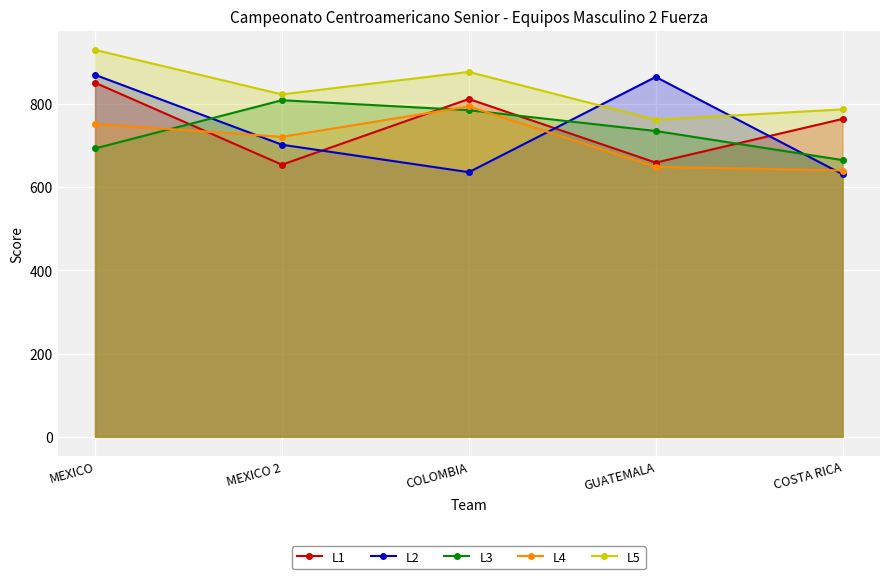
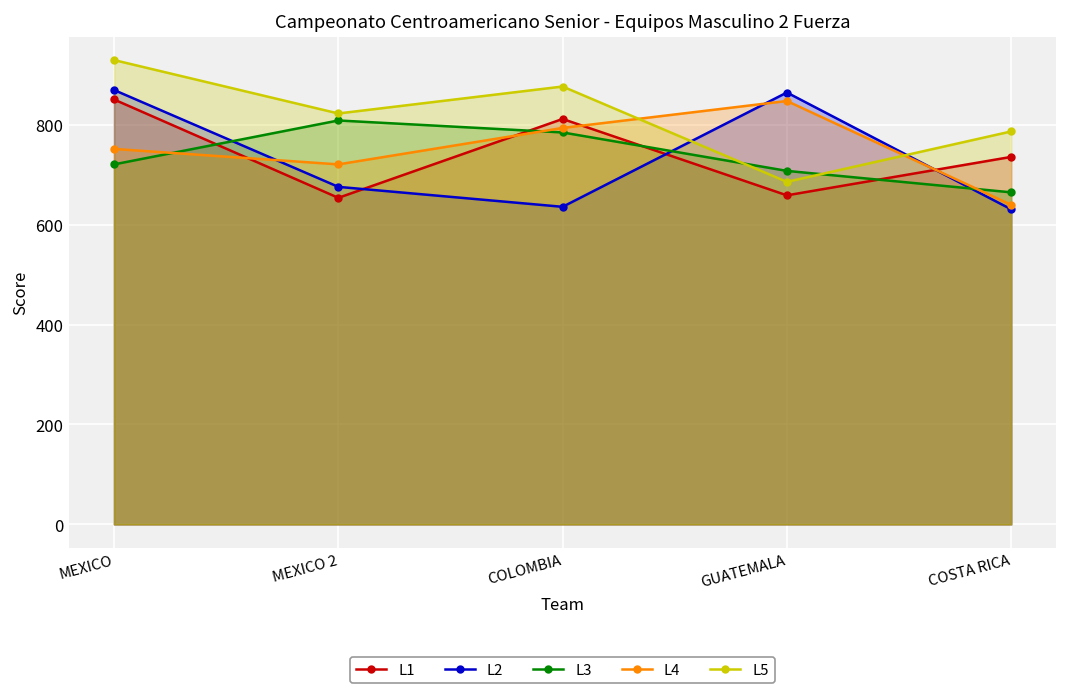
  {
    "L1": {
      "MEXICO": 850,
      "MEXICO 2": 650,
      "COLOMBIA": 810,
      "GUATEMALA": 660,
-     "COSTA RICA": 760
+     "COSTA RICA": 740
    },
    "L2": {
      "MEXICO": 870,
-     "MEXICO 2": 700,
+     "MEXICO 2": 680,
      "COLOMBIA": 640,
      "GUATEMALA": 870,
      "COSTA RICA": 630
    },
    "L3": {
-     "MEXICO": 690,
+     "MEXICO": 720,
      "MEXICO 2": 810,
      "COLOMBIA": 790,
-     "GUATEMALA": 740,
+     "GUATEMALA": 710,
      "COSTA RICA": 670
    },
    "L4": {
      "MEXICO": 750,
      "MEXICO 2": 720,
      "COLOMBIA": 790,
-     "GUATEMALA": 650,
+     "GUATEMALA": 850,
      "COSTA RICA": 640
    },
    "L5": {
      "MEXICO": 930,
      "MEXICO 2": 820,
      "COLOMBIA": 880,
-     "GUATEMALA": 760,
+     "GUATEMALA": 690,
      "COSTA RICA": 790
    }
  }
